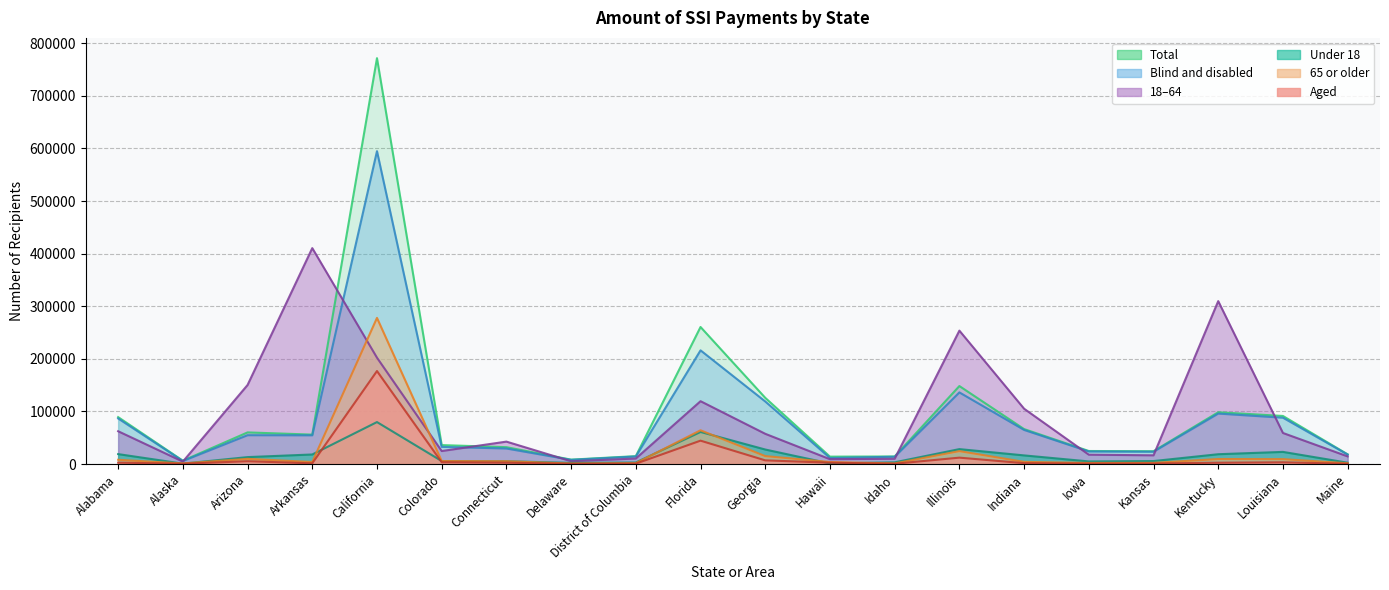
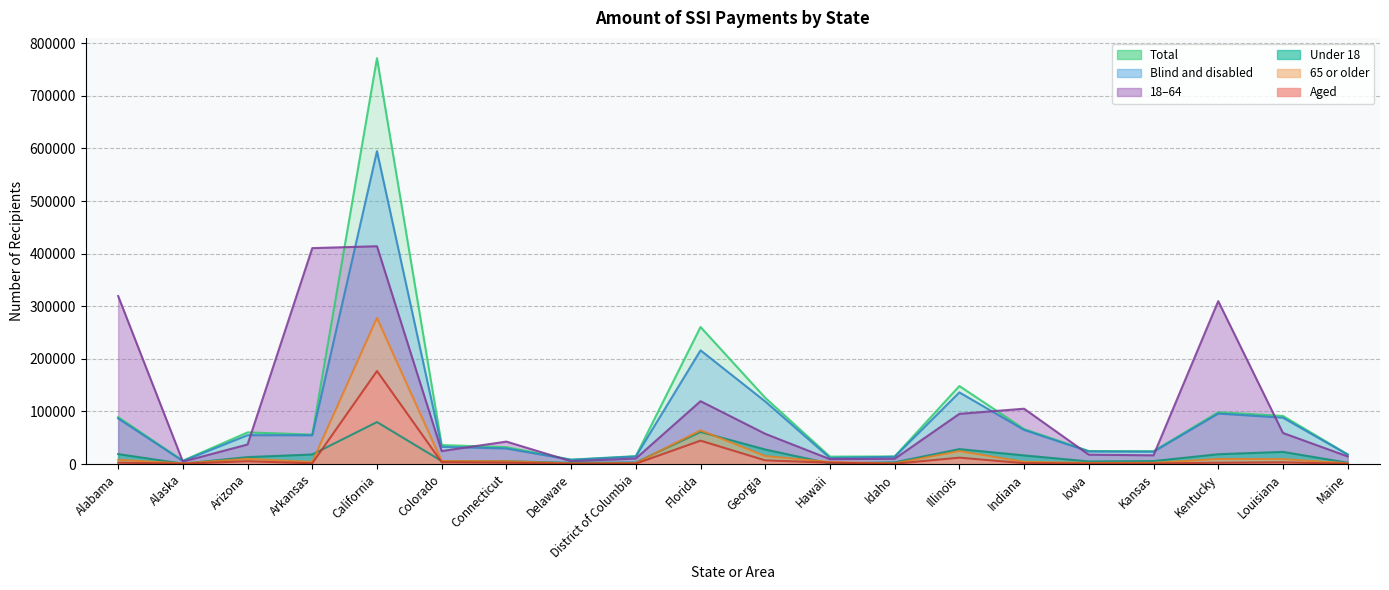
  {
    "18–64": {
-     "Alabama": 60000,
-     "Arizona": 150000,
+     "Alabama": 320000,
+     "Arizona": 40000,
      "Arkansas": 410000,
-     "California": 200000,
+     "California": 410000,
      "Colorado": 20000,
      "Connecticut": 40000,
      "Florida": 120000,
      "Georgia": 60000,
-     "Illinois": 250000,
+     "Illinois": 100000,
      "Indiana": 110000,
      "Iowa": 20000,
      "Kansas": 20000,
      "Kentucky": 310000,
      "Louisiana": 60000
    }
  }
